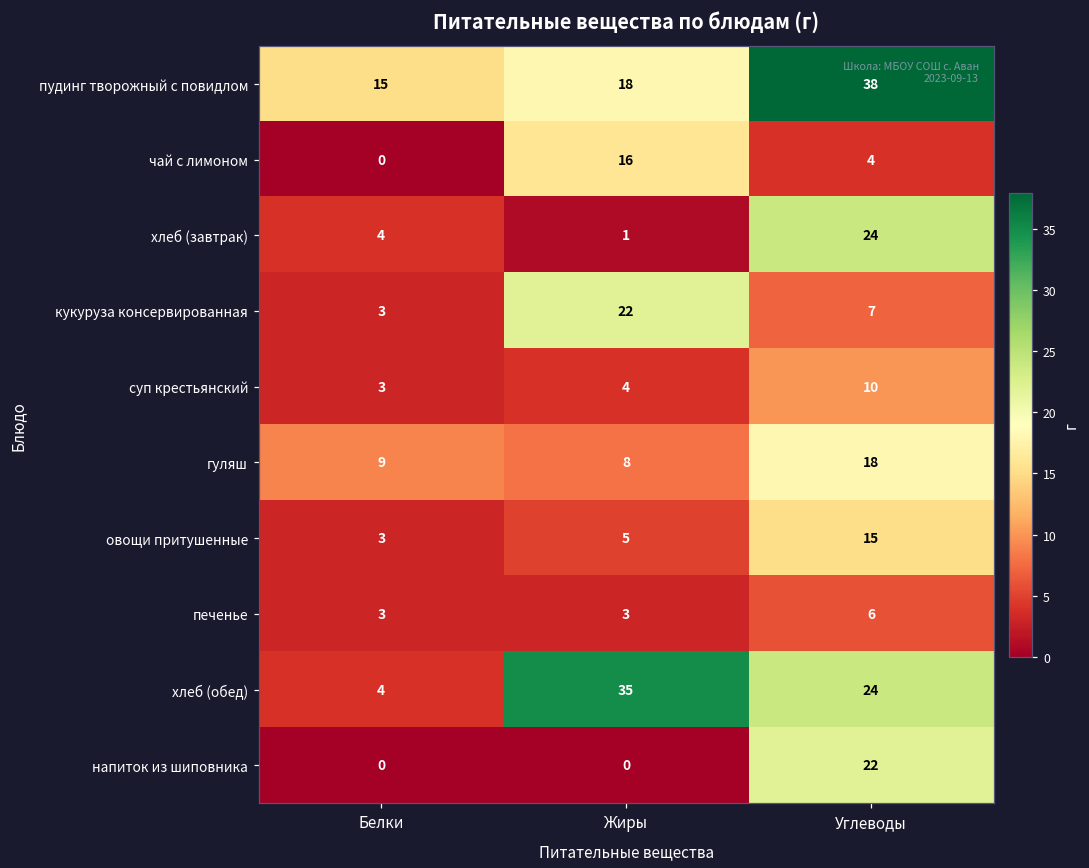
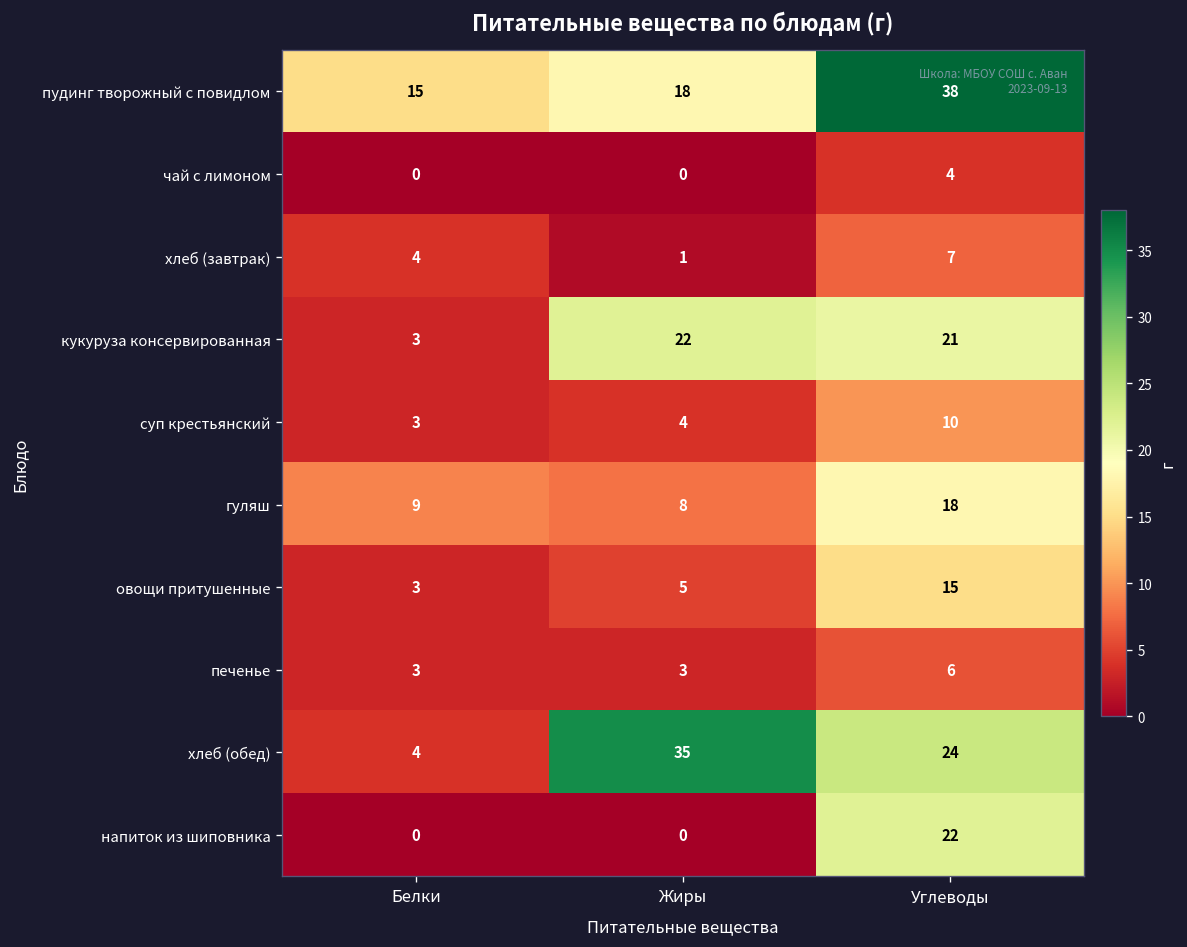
  {
    "пудинг творожный с повидлом": {
      "Белки": 15,
      "Жиры": 18
    },
    "чай с лимоном": {
      "Белки": 0,
-     "Жиры": 16,
+     "Жиры": 0,
      "Углеводы": 4
    },
    "хлеб (завтрак)": {
      "Белки": 4,
      "Жиры": 1,
-     "Углеводы": 24
+     "Углеводы": 7
    },
    "кукуруза консервированная": {
      "Белки": 3,
      "Жиры": 22,
-     "Углеводы": 7
+     "Углеводы": 21
    },
    "суп крестьянский": {
      "Белки": 3,
      "Жиры": 4,
      "Углеводы": 10
    },
    "гуляш": {
      "Белки": 9,
      "Жиры": 8,
      "Углеводы": 18
    },
    "овощи притушенные": {
      "Белки": 3,
      "Жиры": 5,
      "Углеводы": 15
    },
    "печенье": {
      "Белки": 3,
      "Жиры": 3,
      "Углеводы": 6
    },
    "хлеб (обед)": {
      "Белки": 4,
      "Жиры": 35,
      "Углеводы": 24
    },
    "напиток из шиповника": {
      "Белки": 0,
      "Жиры": 0,
      "Углеводы": 22
    }
  }
